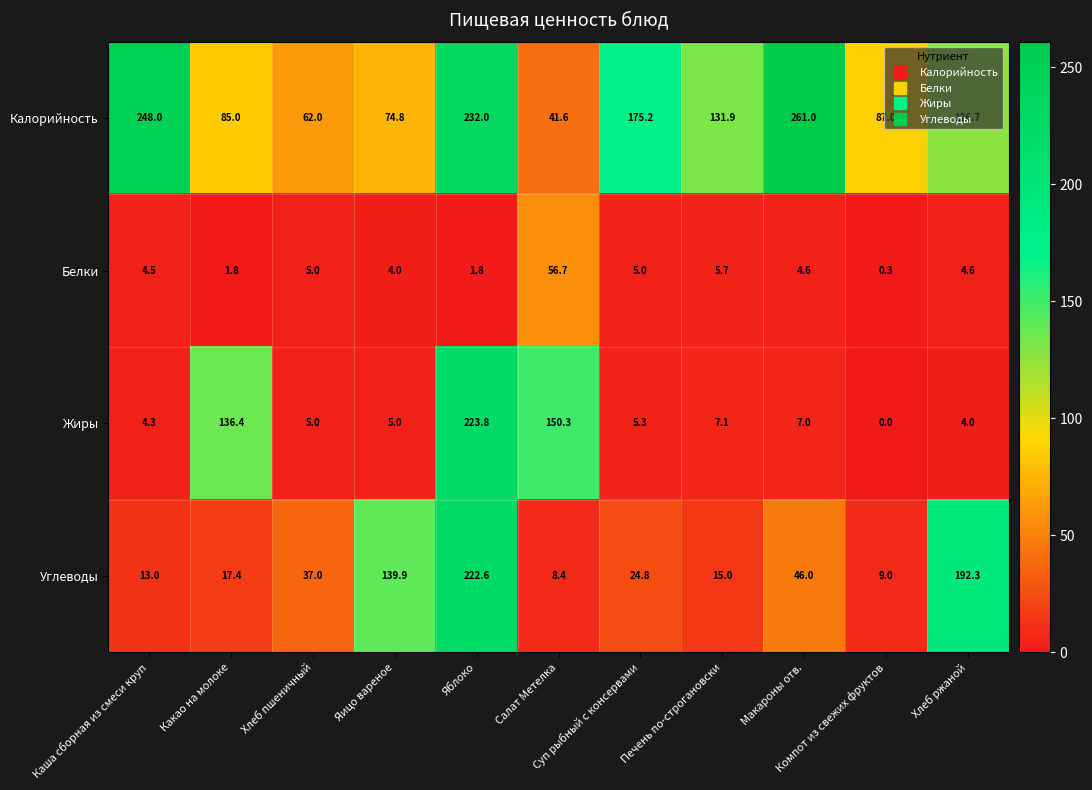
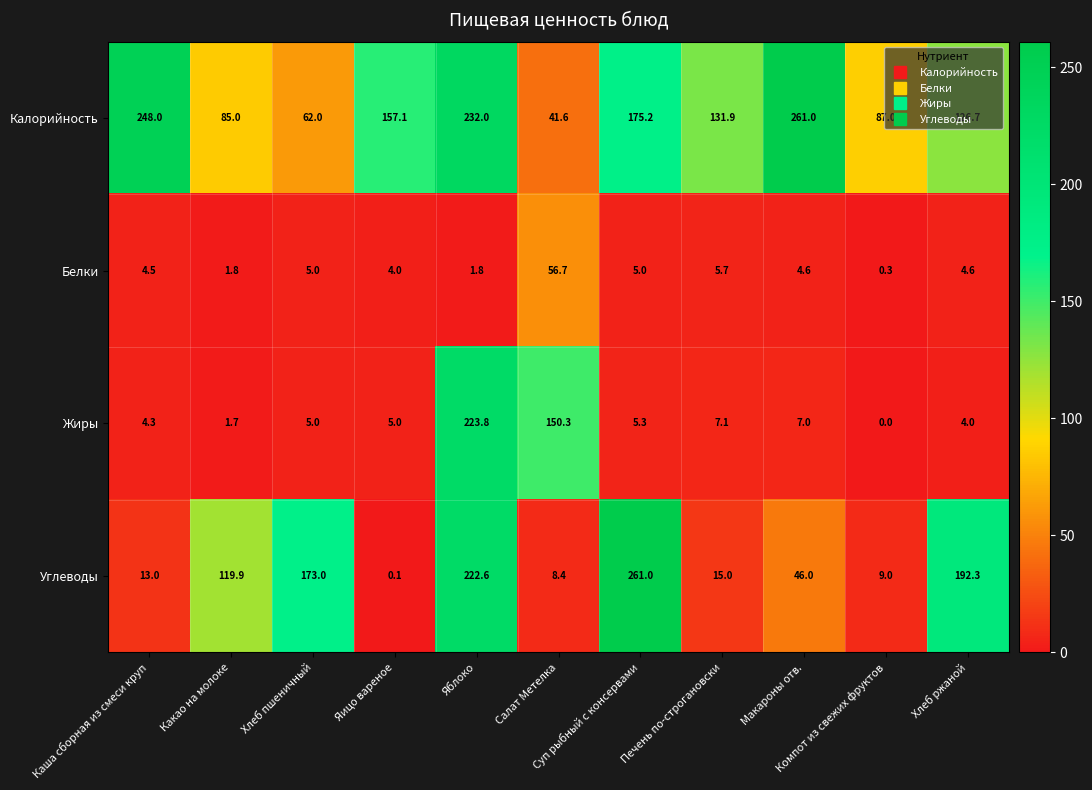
  {
    "Калорийность": {
      "Каша сборная из смеси круп": 248.0,
      "Какао на молоке": 85.0,
      "Хлеб пшеничный": 62.0,
-     "Яицо вареное": 74.8,
+     "Яицо вареное": 157.1,
      "Яблоко": 232.0,
      "Салат Метелка": 41.6,
      "Суп рыбный с консервами": 175.2,
      "Печень по-строгановски": 131.9,
      "Макароны отв.": 261.0
    },
    "Белки": {
      "Каша сборная из смеси круп": 4.5,
      "Какао на молоке": 1.8,
      "Хлеб пшеничный": 5.0,
      "Яицо вареное": 4.0,
      "Яблоко": 1.8,
      "Салат Метелка": 56.7,
      "Суп рыбный с консервами": 5.0,
      "Печень по-строгановски": 5.7,
      "Макароны отв.": 4.6,
      "Компот из свежих фруктов": 0.3,
      "Хлеб ржаной": 4.6
    },
    "Жиры": {
      "Каша сборная из смеси круп": 4.3,
-     "Какао на молоке": 136.4,
+     "Какао на молоке": 1.7,
      "Хлеб пшеничный": 5.0,
      "Яицо вареное": 5.0,
      "Яблоко": 223.8,
      "Салат Метелка": 150.3,
      "Суп рыбный с консервами": 5.3,
      "Печень по-строгановски": 7.1,
      "Макароны отв.": 7.0,
      "Компот из свежих фруктов": 0.0,
      "Хлеб ржаной": 4.0
    },
    "Углеводы": {
      "Каша сборная из смеси круп": 13.0,
-     "Какао на молоке": 17.4,
-     "Хлеб пшеничный": 37.0,
-     "Яицо вареное": 139.9,
+     "Какао на молоке": 119.9,
+     "Хлеб пшеничный": 173.0,
+     "Яицо вареное": 0.1,
      "Яблоко": 222.6,
      "Салат Метелка": 8.4,
-     "Суп рыбный с консервами": 24.8,
+     "Суп рыбный с консервами": 261.0,
      "Печень по-строгановски": 15.0,
      "Макароны отв.": 46.0,
      "Компот из свежих фруктов": 9.0,
      "Хлеб ржаной": 192.3
    }
  }
